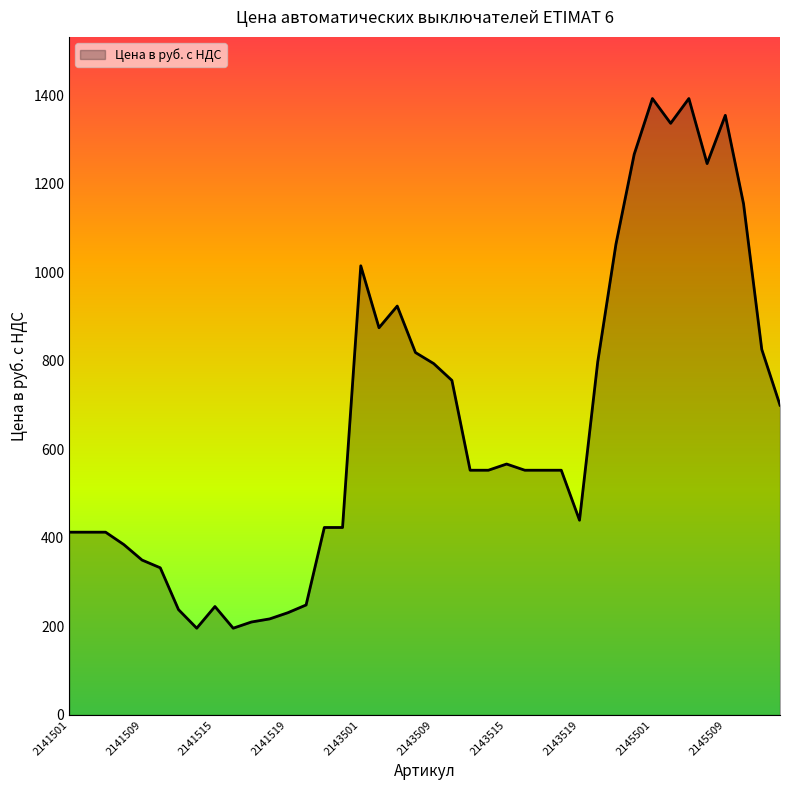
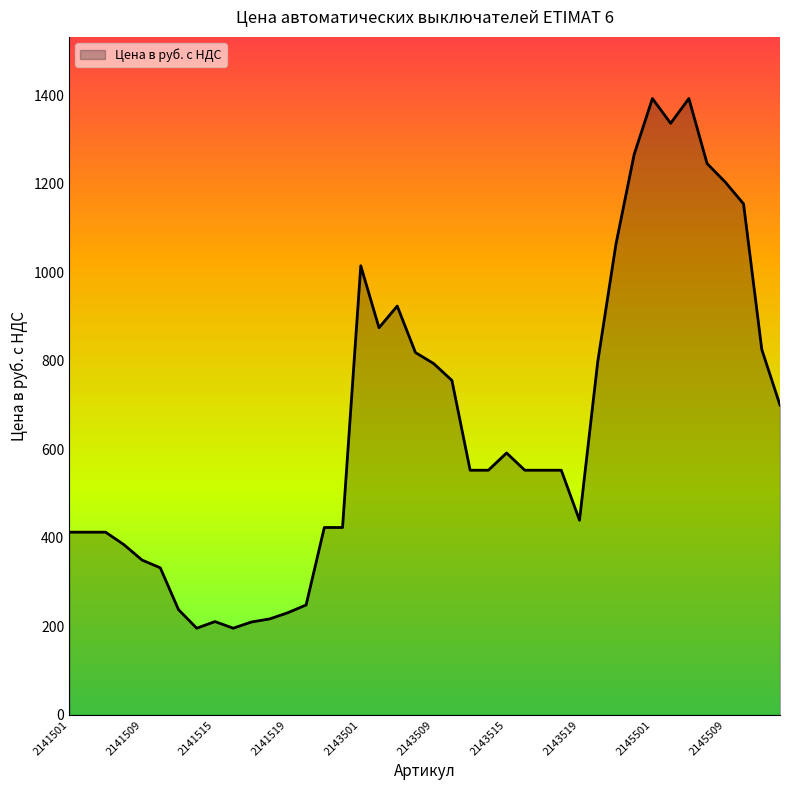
  {
    "2141501": 410,
    "2141509": 350,
-   "2141515": 250,
+   "2141515": 210,
    "2141519": 230,
    "2143501": 1020,
    "2143509": 790,
-   "2143515": 570,
+   "2143515": 590,
    "2143519": 440,
    "2145501": 1390,
-   "2145509": 1360
+   "2145509": 1200
  }
